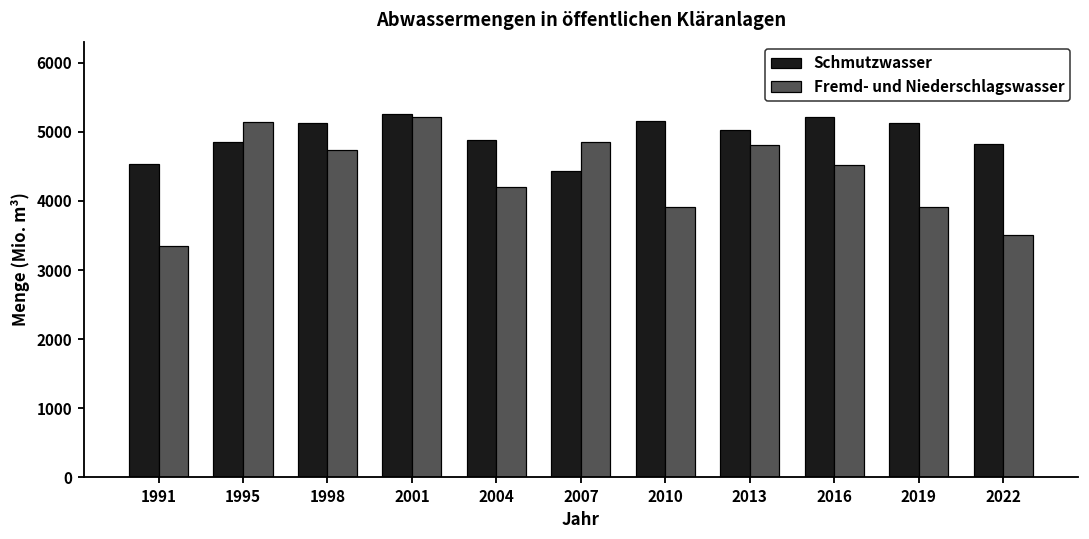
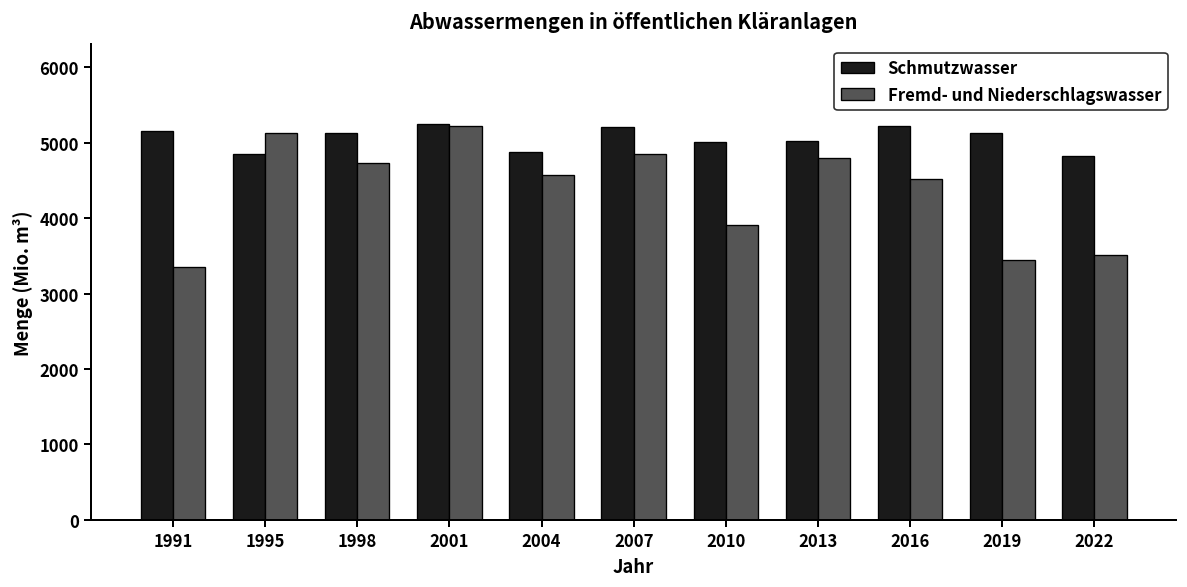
  {
    "Schmutzwasser": {
-     "1991": 4500,
+     "1991": 5200,
      "1995": 4900,
      "1998": 5100,
      "2001": 5300,
      "2004": 4900,
-     "2007": 4400,
-     "2010": 5200,
+     "2007": 5200,
+     "2010": 5000,
      "2013": 5000,
      "2016": 5200,
      "2019": 5100,
      "2022": 4800
    },
    "Fremd- und Niederschlagswasser": {
      "1991": 3400,
      "1995": 5100,
      "1998": 4700,
      "2001": 5200,
-     "2004": 4200,
+     "2004": 4600,
      "2007": 4900,
      "2010": 3900,
      "2013": 4800,
      "2016": 4500,
-     "2019": 3900,
+     "2019": 3400,
      "2022": 3500
    }
  }
